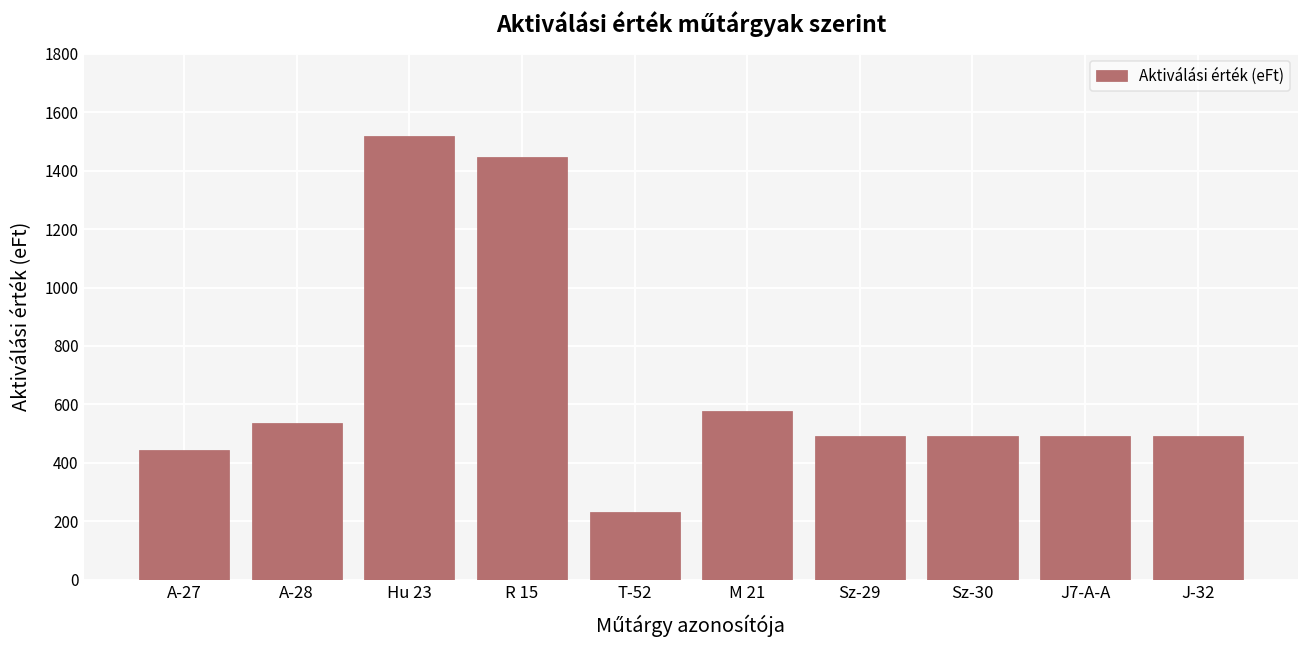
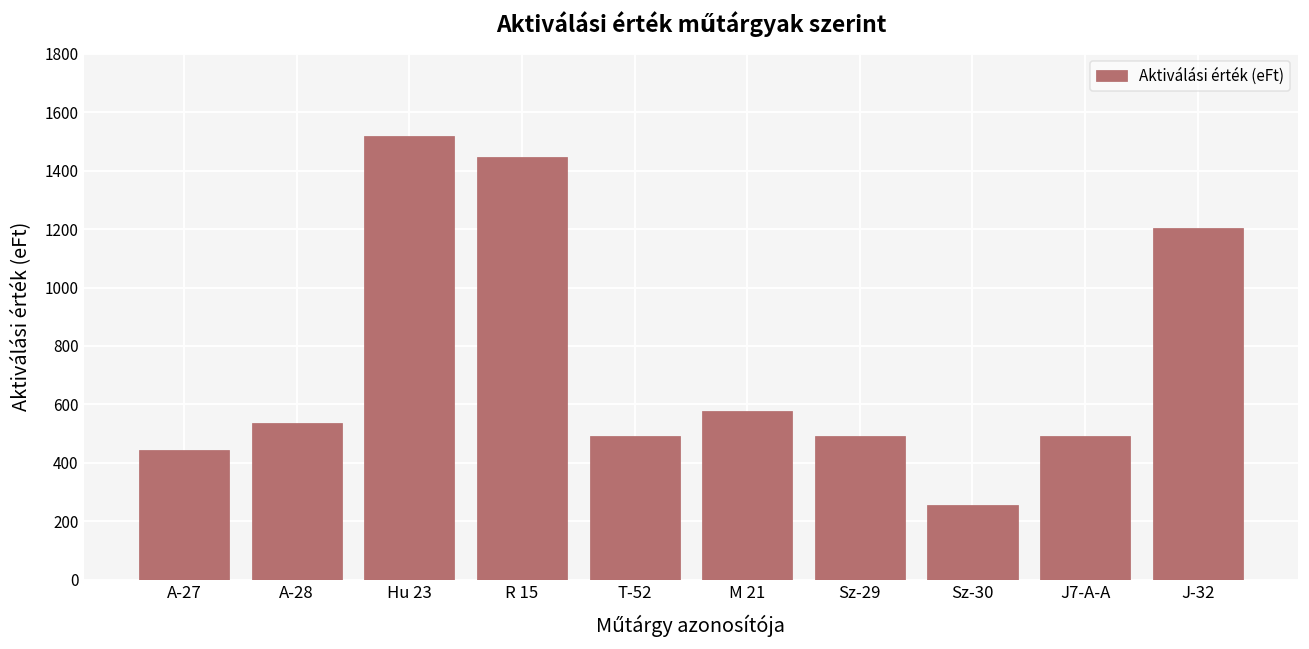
  {
    "A-27": 450,
    "A-28": 540,
    "Hu 23": 1520,
    "R 15": 1450,
-   "T-52": 230,
+   "T-52": 490,
    "M 21": 580,
    "Sz-29": 490,
-   "Sz-30": 490,
+   "Sz-30": 260,
    "J7-A-A": 490,
-   "J-32": 490
+   "J-32": 1200
  }
